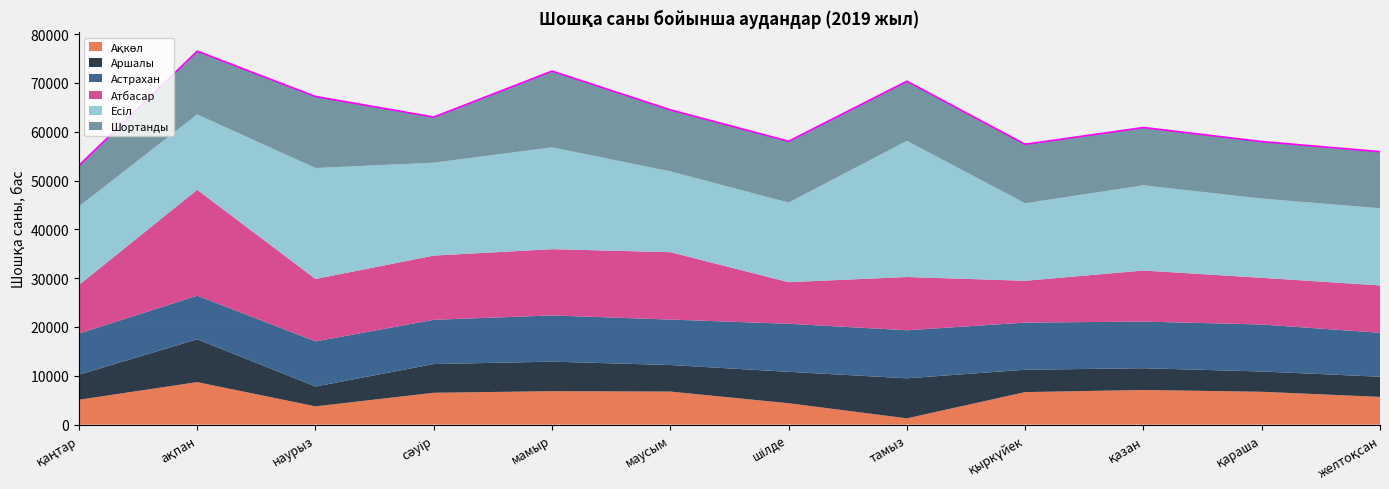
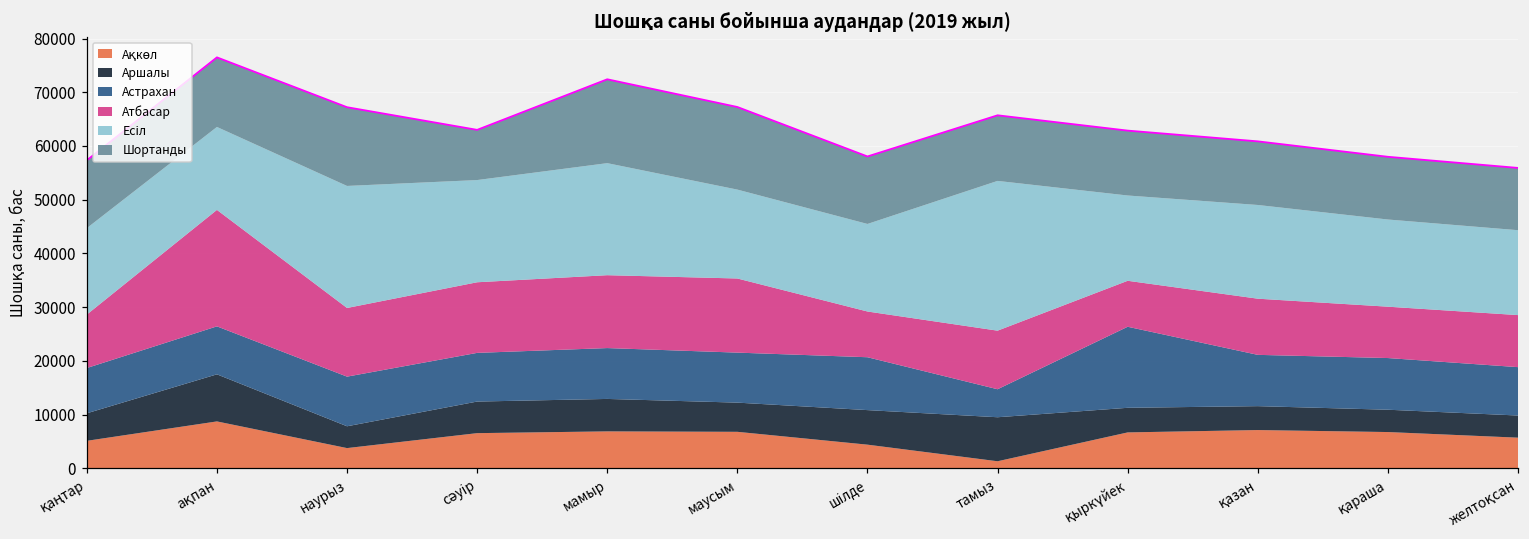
  {
    "Ақкөл": {
      "қаңтар": 5000,
      "ақпан": 9000,
      "наурыз": 4000,
      "сәуір": 7000,
      "мамыр": 7000,
      "маусым": 7000,
      "шілде": 4000,
      "тамыз": 1000,
      "қыркүйек": 7000,
      "қазан": 7000,
      "қараша": 7000,
      "желтоқсан": 6000
    },
    "Аршалы": {
      "қаңтар": 5000,
      "ақпан": 9000,
      "наурыз": 4000,
      "сәуір": 6000,
      "мамыр": 6000,
      "маусым": 5000,
      "шілде": 6000,
      "тамыз": 8000,
      "қыркүйек": 5000,
      "қазан": 4000,
      "қараша": 4000,
      "желтоқсан": 4000
    },
    "Астрахан": {
      "қаңтар": 8000,
      "ақпан": 9000,
      "наурыз": 9000,
      "сәуір": 9000,
      "мамыр": 9000,
      "маусым": 9000,
      "шілде": 10000,
-     "тамыз": 10000,
-     "қыркүйек": 10000,
+     "тамыз": 5000,
+     "қыркүйек": 15000,
      "қазан": 10000,
      "қараша": 10000,
      "желтоқсан": 9000
    },
    "Атбасар": {
      "қаңтар": 10000,
      "ақпан": 22000,
      "наурыз": 13000,
      "сәуір": 13000,
      "мамыр": 14000,
      "маусым": 14000,
      "шілде": 9000,
      "тамыз": 11000,
      "қыркүйек": 9000,
      "қазан": 10000,
      "қараша": 10000,
      "желтоқсан": 10000
    },
    "Есіл": {
      "қаңтар": 16000,
      "ақпан": 15000,
      "наурыз": 23000,
      "сәуір": 19000,
      "мамыр": 21000,
      "маусым": 17000,
      "шілде": 16000,
      "тамыз": 28000,
      "қыркүйек": 16000,
      "қазан": 17000,
      "қараша": 16000,
      "желтоқсан": 16000
    },
    "Шортанды": {
-     "қаңтар": 8000,
+     "қаңтар": 13000,
      "ақпан": 13000,
      "наурыз": 15000,
      "сәуір": 9000,
      "мамыр": 16000,
-     "маусым": 13000,
+     "маусым": 15000,
      "шілде": 13000,
      "тамыз": 12000,
      "қыркүйек": 12000,
      "қазан": 12000,
      "қараша": 12000,
      "желтоқсан": 12000
    }
  }
